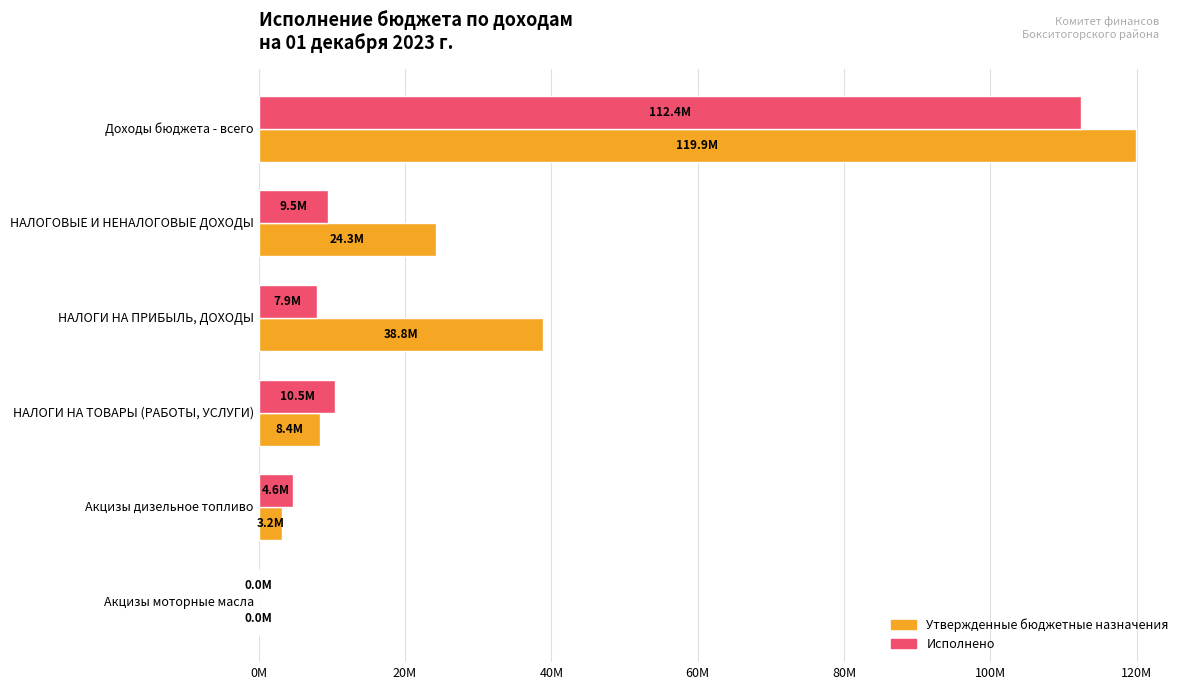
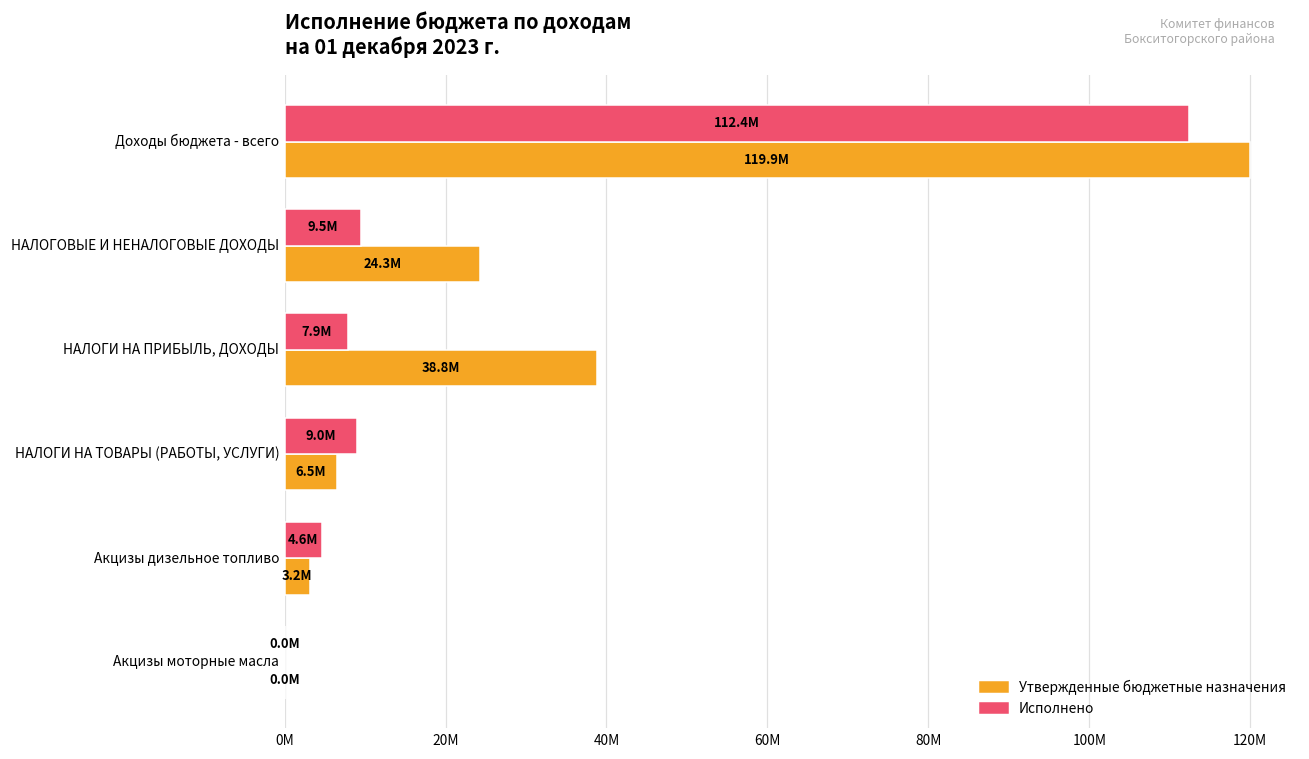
  {
    "Утвержденные бюджетные назначения": {
      "Доходы бюджета - всего": "119.9M",
      "НАЛОГОВЫЕ И НЕНАЛОГОВЫЕ ДОХОДЫ": "24.3M",
      "НАЛОГИ НА ПРИБЫЛЬ, ДОХОДЫ": "38.8M",
-     "НАЛОГИ НА ТОВАРЫ (РАБОТЫ, УСЛУГИ)": "8.4M",
+     "НАЛОГИ НА ТОВАРЫ (РАБОТЫ, УСЛУГИ)": "6.5M",
      "Акцизы дизельное топливо": "3.2M"
    },
    "Исполнено": {
      "Доходы бюджета - всего": "112.4M",
      "НАЛОГОВЫЕ И НЕНАЛОГОВЫЕ ДОХОДЫ": "9.5M",
      "НАЛОГИ НА ПРИБЫЛЬ, ДОХОДЫ": "7.9M",
-     "НАЛОГИ НА ТОВАРЫ (РАБОТЫ, УСЛУГИ)": "10.5M",
+     "НАЛОГИ НА ТОВАРЫ (РАБОТЫ, УСЛУГИ)": "9.0M",
      "Акцизы дизельное топливо": "4.6M"
    }
  }
